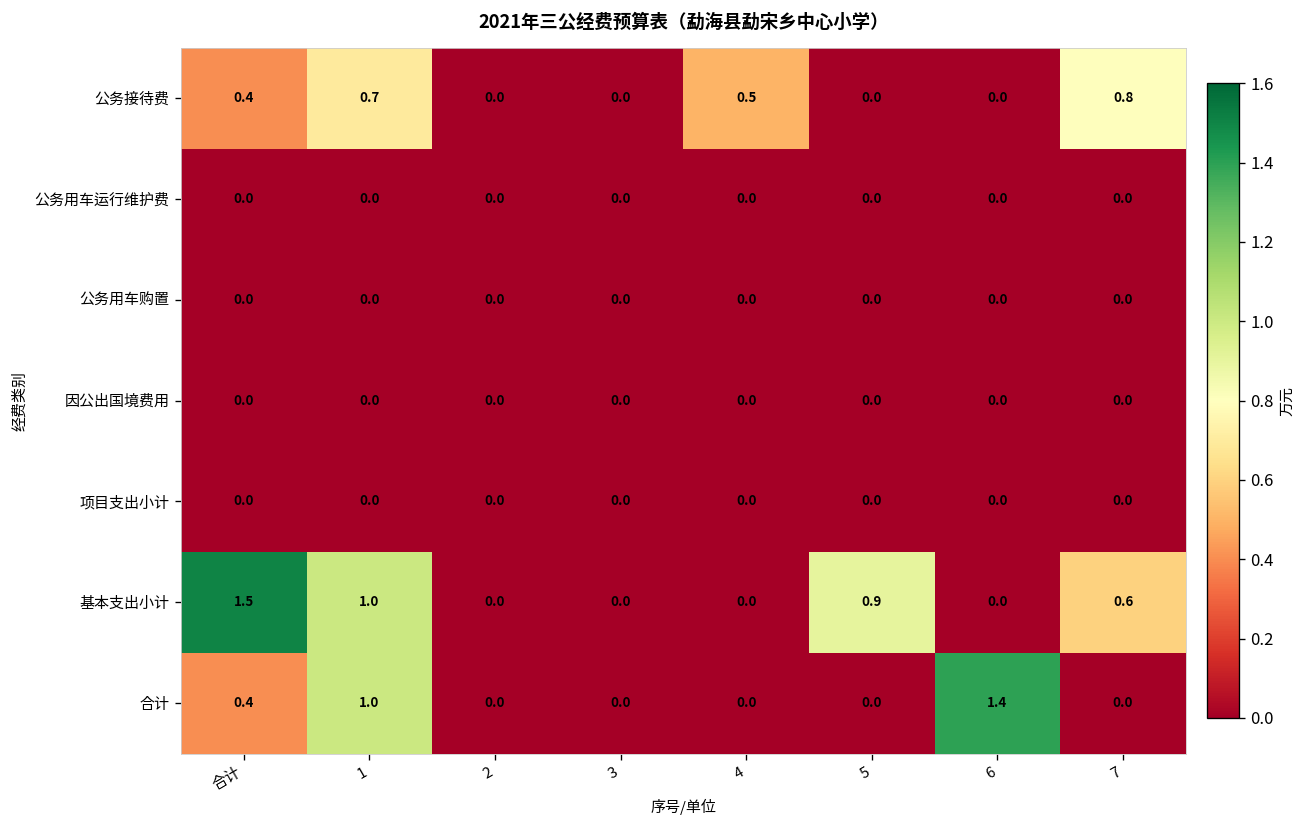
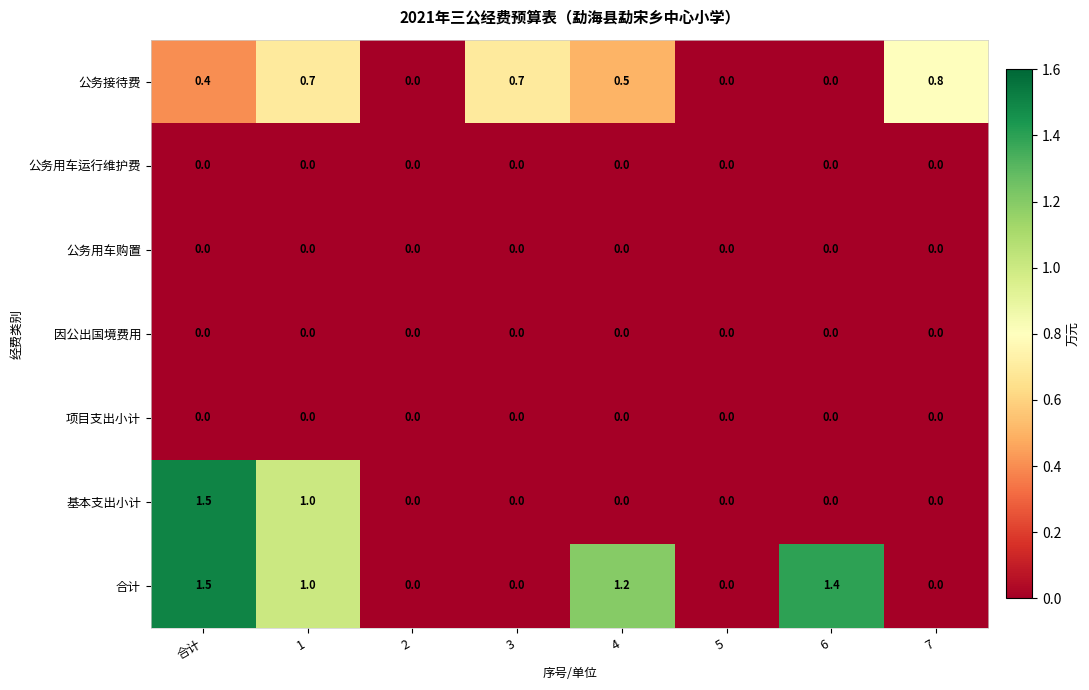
  {
    "公务接待费": {
      "合计": 0.4,
      "1": 0.7,
      "2": 0.0,
-     "3": 0.0,
+     "3": 0.7,
      "4": 0.5,
      "5": 0.0,
      "6": 0.0,
      "7": 0.8
    },
    "公务用车运行维护费": {
      "合计": 0.0,
      "1": 0.0,
      "2": 0.0,
      "3": 0.0,
      "4": 0.0,
      "5": 0.0,
      "6": 0.0,
      "7": 0.0
    },
    "公务用车购置": {
      "合计": 0.0,
      "1": 0.0,
      "2": 0.0,
      "3": 0.0,
      "4": 0.0,
      "5": 0.0,
      "6": 0.0,
      "7": 0.0
    },
    "因公出国境费用": {
      "合计": 0.0,
      "1": 0.0,
      "2": 0.0,
      "3": 0.0,
      "4": 0.0,
      "5": 0.0,
      "6": 0.0,
      "7": 0.0
    },
    "项目支出小计": {
      "合计": 0.0,
      "1": 0.0,
      "2": 0.0,
      "3": 0.0,
      "4": 0.0,
      "5": 0.0,
      "6": 0.0,
      "7": 0.0
    },
    "基本支出小计": {
      "合计": 1.5,
      "1": 1.0,
      "2": 0.0,
      "3": 0.0,
      "4": 0.0,
-     "5": 0.9,
+     "5": 0.0,
      "6": 0.0,
-     "7": 0.6
+     "7": 0.0
    },
    "合计": {
-     "合计": 0.4,
+     "合计": 1.5,
      "1": 1.0,
      "2": 0.0,
      "3": 0.0,
-     "4": 0.0,
+     "4": 1.2,
      "5": 0.0,
      "6": 1.4,
      "7": 0.0
    }
  }
